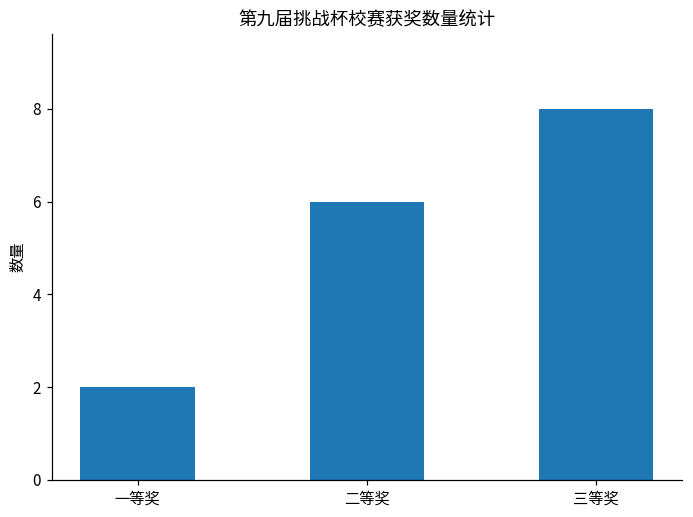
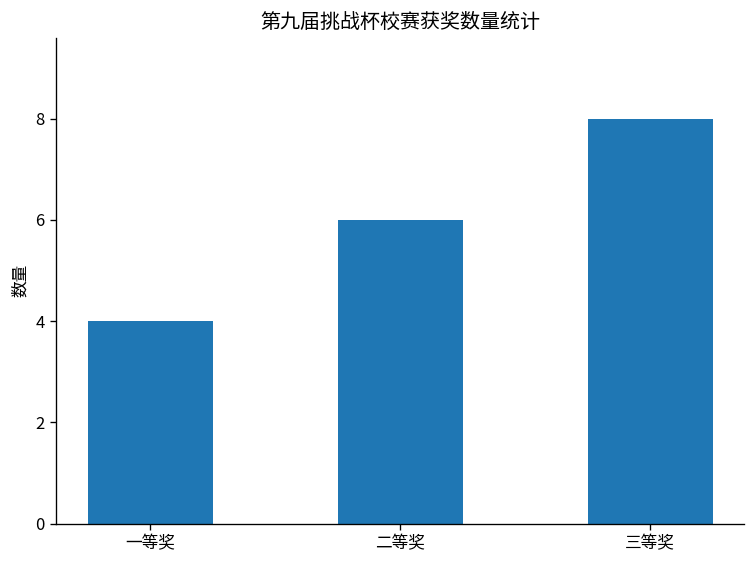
  {
-   "一等奖": 2,
+   "一等奖": 4,
    "二等奖": 6,
    "三等奖": 8
  }
